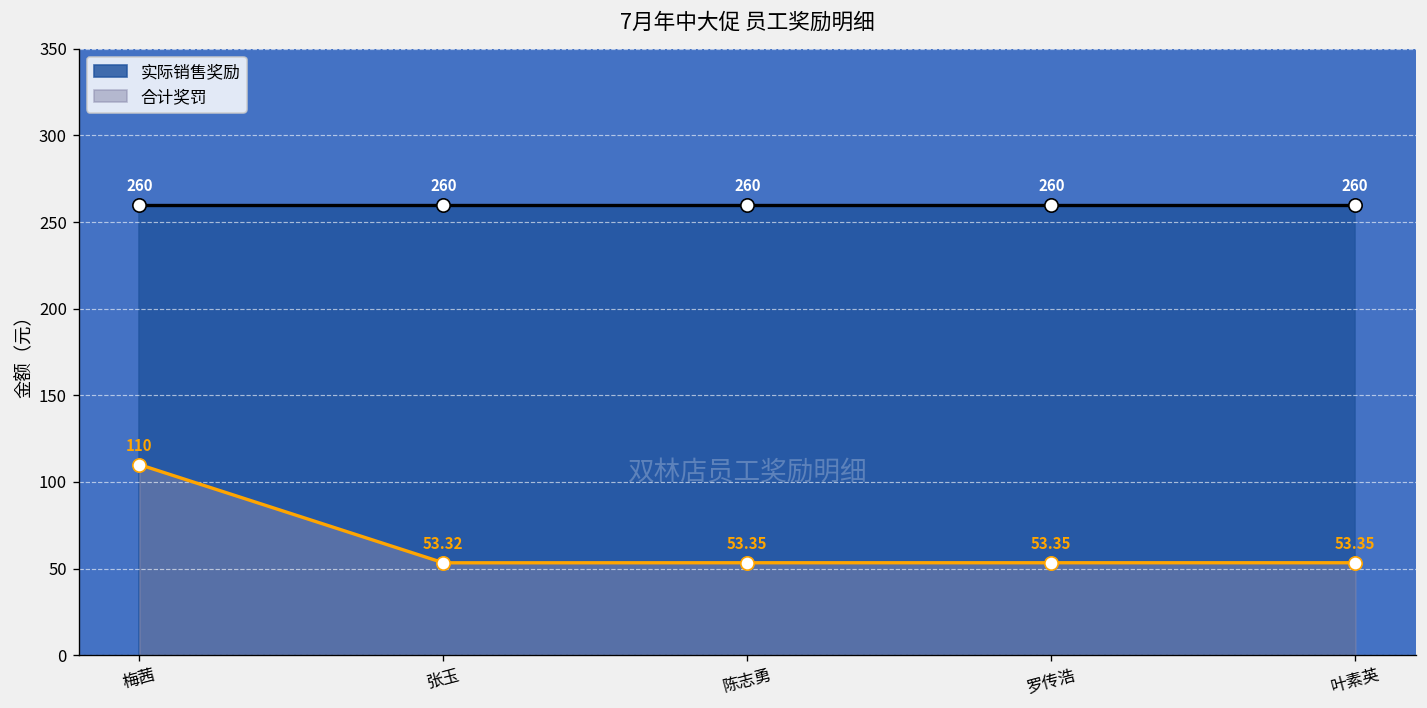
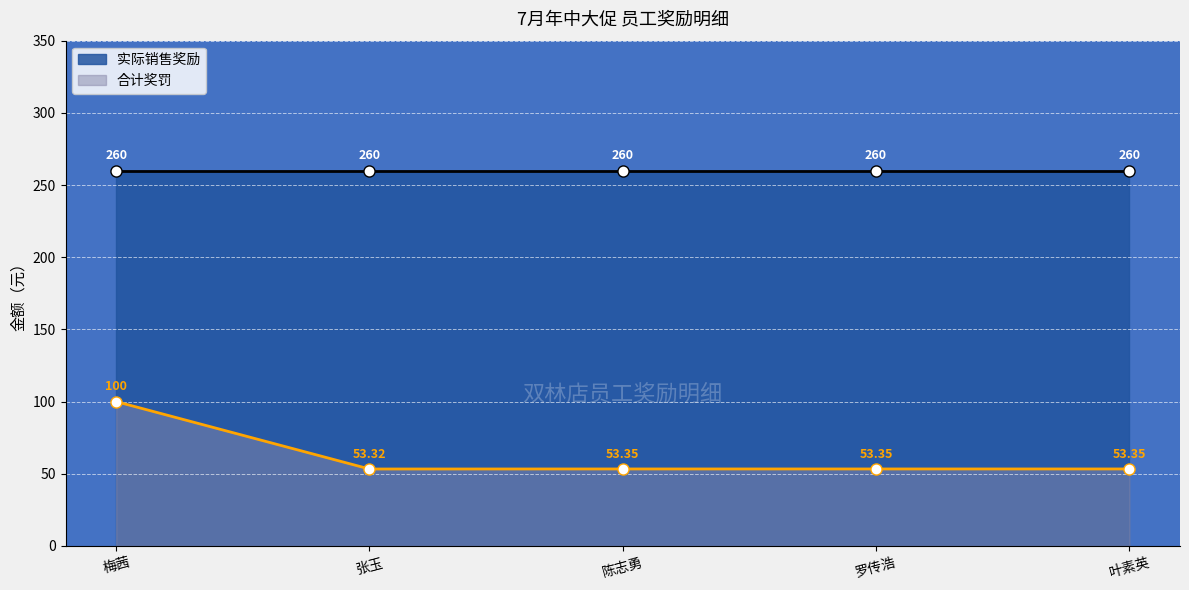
  {
    "实际销售奖励": {
      "梅茜": 260,
      "张玉": 260,
      "陈志勇": 260,
      "罗传浩": 260,
      "叶素英": 260
    },
    "合计奖罚": {
-     "梅茜": 110,
+     "梅茜": 100,
      "张玉": 53.32,
      "陈志勇": 53.35,
      "罗传浩": 53.35,
      "叶素英": 53.35
    }
  }
